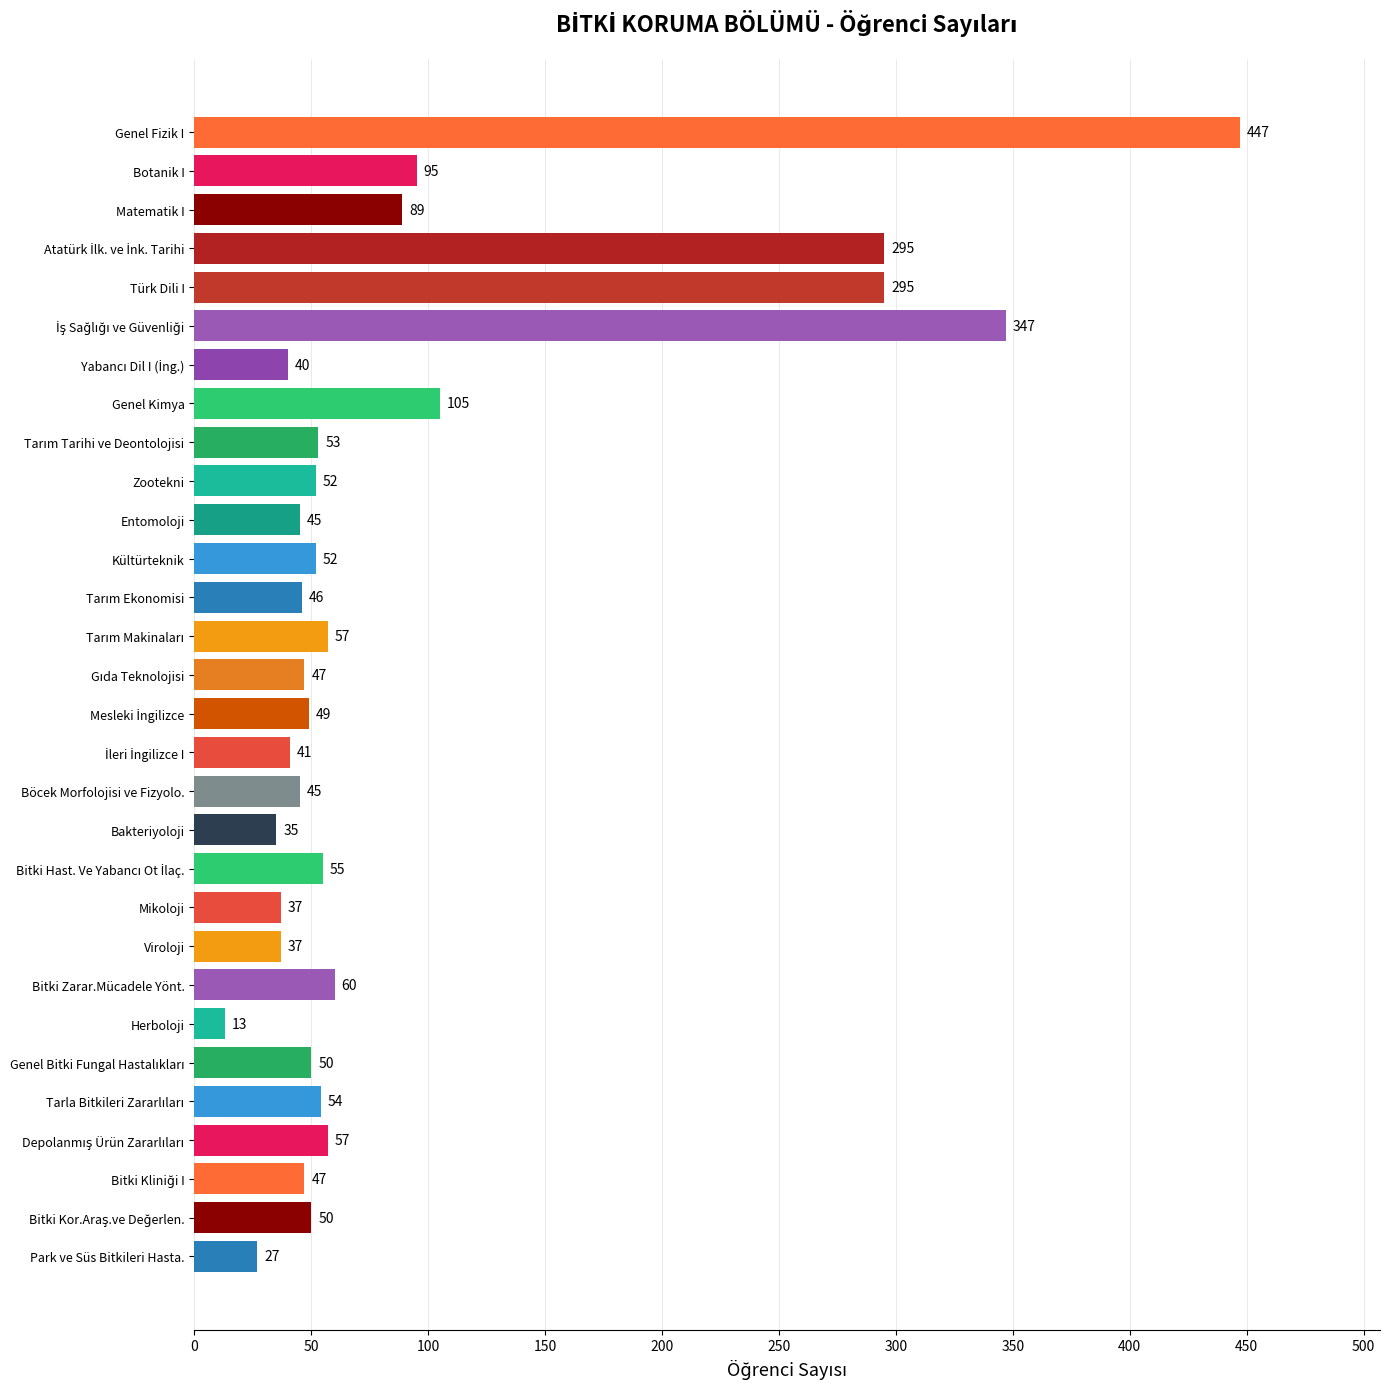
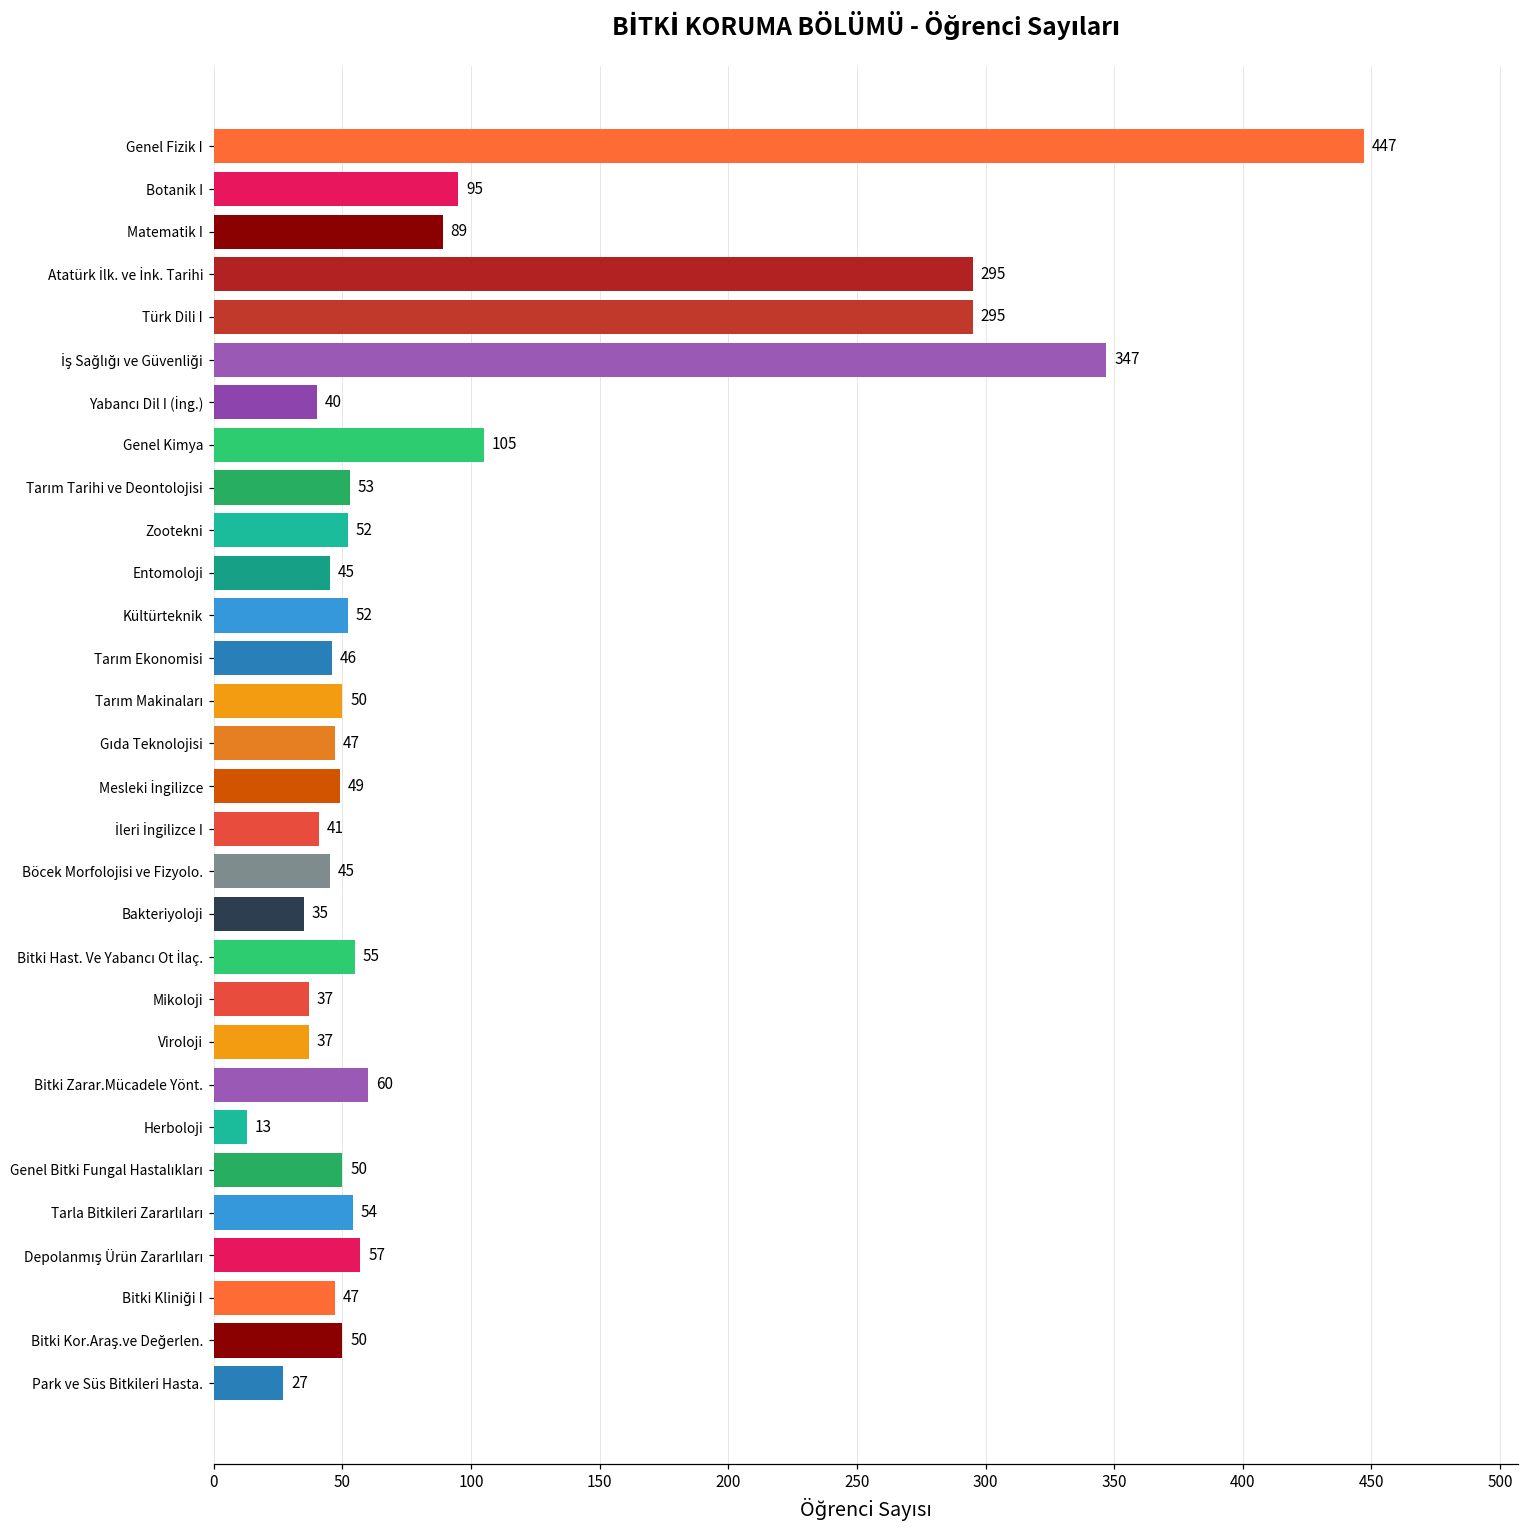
  {
    "Genel Fizik I": 447,
    "Botanik I": 95,
    "Matematik I": 89,
    "Atatürk İlk. ve İnk. Tarihi": 295,
    "Türk Dili I": 295,
    "İş Sağlığı ve Güvenliği": 347,
    "Yabancı Dil I (İng.)": 40,
    "Genel Kimya": 105,
    "Tarım Tarihi ve Deontolojisi": 53,
    "Zootekni": 52,
    "Entomoloji": 45,
    "Kültürteknik": 52,
    "Tarım Ekonomisi": 46,
-   "Tarım Makinaları": 57,
+   "Tarım Makinaları": 50,
    "Gıda Teknolojisi": 47,
    "Mesleki İngilizce": 49,
    "İleri İngilizce I": 41,
    "Böcek Morfolojisi ve Fizyolo.": 45,
    "Bakteriyoloji": 35,
    "Bitki Hast. Ve Yabancı Ot İlaç.": 55,
    "Mikoloji": 37,
    "Viroloji": 37,
    "Bitki Zarar.Mücadele Yönt.": 60,
    "Herboloji": 13,
    "Genel Bitki Fungal Hastalıkları": 50,
    "Tarla Bitkileri Zararlıları": 54,
    "Depolanmış Ürün Zararlıları": 57,
    "Bitki Kliniği I": 47,
    "Bitki Kor.Araş.ve Değerlen.": 50,
    "Park ve Süs Bitkileri Hasta.": 27
  }
